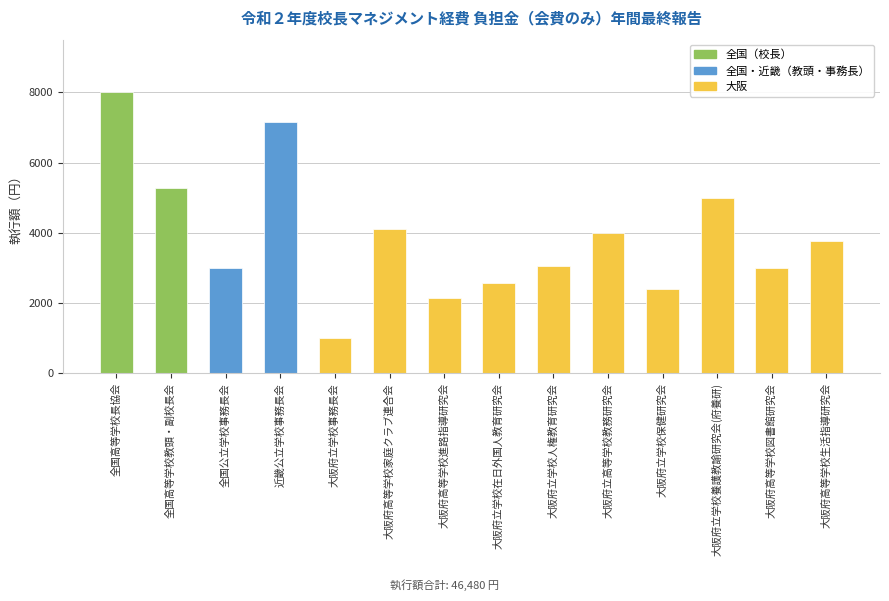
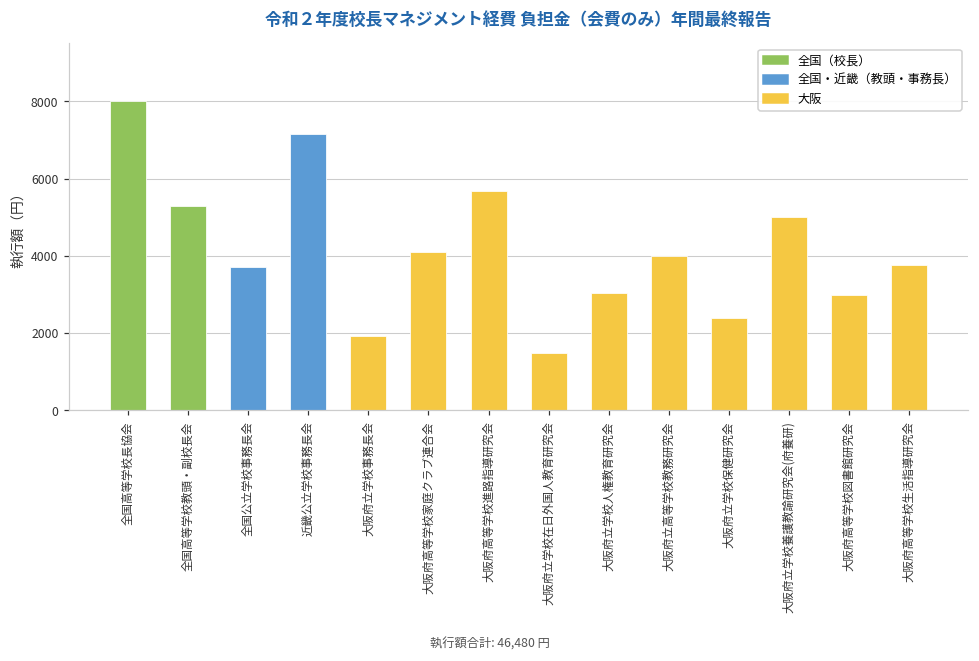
  {
    "全国高等学校長協会": 8000,
    "全国高等学校教頭・副校長会": 5300,
-   "全国公立学校事務長会": 3000,
+   "全国公立学校事務長会": 3700,
    "近畿公立学校事務長会": 7200,
-   "大阪府立学校事務長会": 1000,
+   "大阪府立学校事務長会": 1900,
    "大阪府高等学校家庭クラブ連合会": 4100,
-   "大阪府高等学校進路指導研究会": 2200,
-   "大阪府立学校在日外国人教育研究会": 2600,
+   "大阪府高等学校進路指導研究会": 5700,
+   "大阪府立学校在日外国人教育研究会": 1500,
    "大阪府立学校人権教育研究会": 3100,
    "大阪府立高等学校教務研究会": 4000,
    "大阪府立学校保健研究会": 2400,
    "大阪府立学校養護教諭研究会(府養研)": 5000,
    "大阪府高等学校図書館研究会": 3000,
    "大阪府高等学校生活指導研究会": 3800
  }
